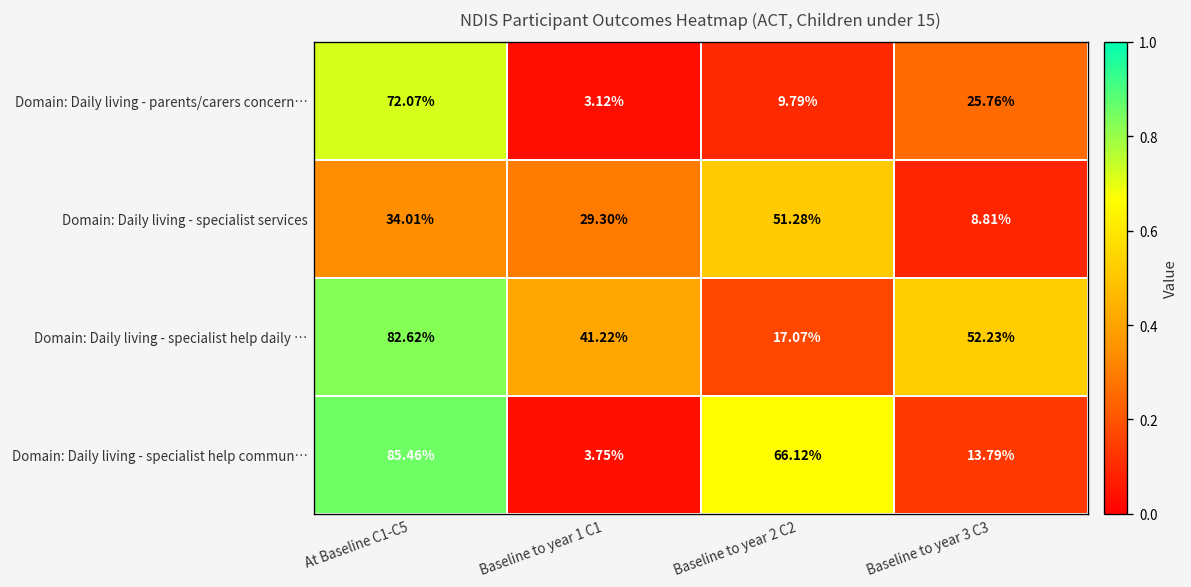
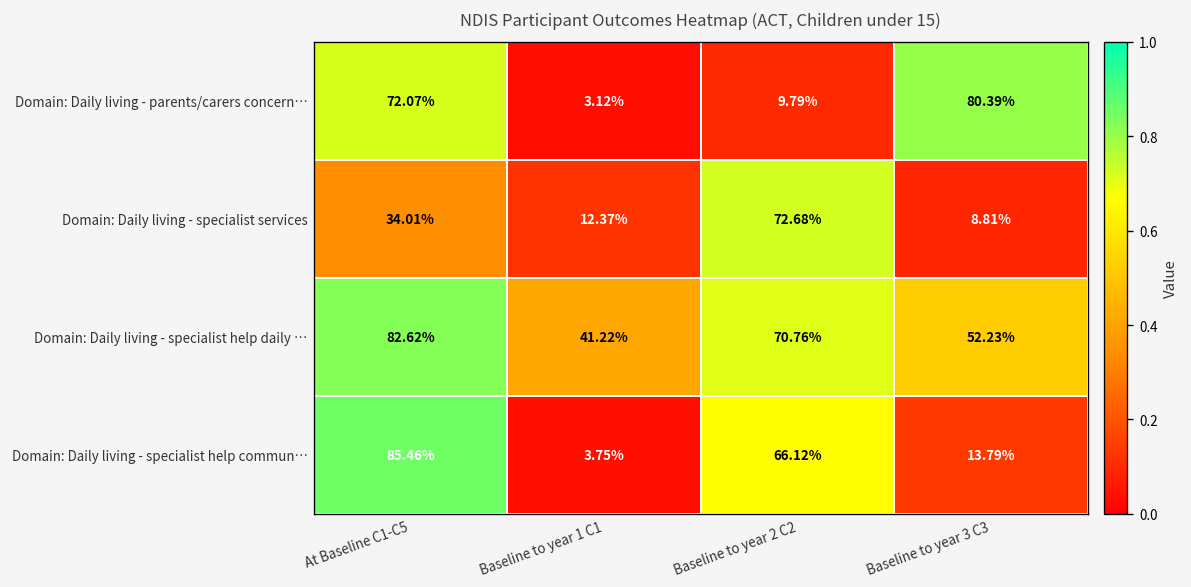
  {
    "Domain: Daily living - parents/carers concern…": {
      "At Baseline C1-C5": "72.07%",
      "Baseline to year 1 C1": "3.12%",
      "Baseline to year 2 C2": "9.79%",
-     "Baseline to year 3 C3": "25.76%"
+     "Baseline to year 3 C3": "80.39%"
    },
    "Domain: Daily living - specialist services": {
      "At Baseline C1-C5": "34.01%",
-     "Baseline to year 1 C1": "29.30%",
-     "Baseline to year 2 C2": "51.28%",
+     "Baseline to year 1 C1": "12.37%",
+     "Baseline to year 2 C2": "72.68%",
      "Baseline to year 3 C3": "8.81%"
    },
    "Domain: Daily living - specialist help daily …": {
      "At Baseline C1-C5": "82.62%",
      "Baseline to year 1 C1": "41.22%",
-     "Baseline to year 2 C2": "17.07%",
+     "Baseline to year 2 C2": "70.76%",
      "Baseline to year 3 C3": "52.23%"
    },
    "Domain: Daily living - specialist help commun…": {
      "At Baseline C1-C5": "85.46%",
      "Baseline to year 1 C1": "3.75%",
      "Baseline to year 2 C2": "66.12%",
      "Baseline to year 3 C3": "13.79%"
    }
  }
